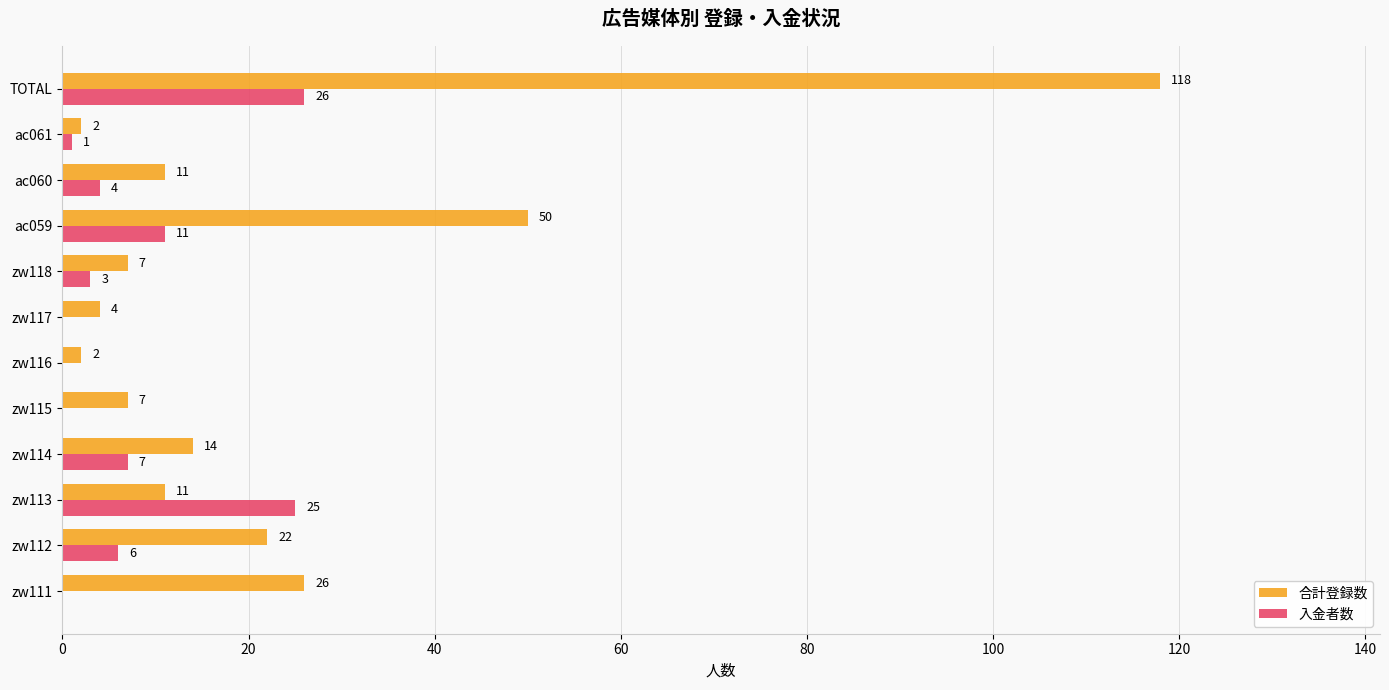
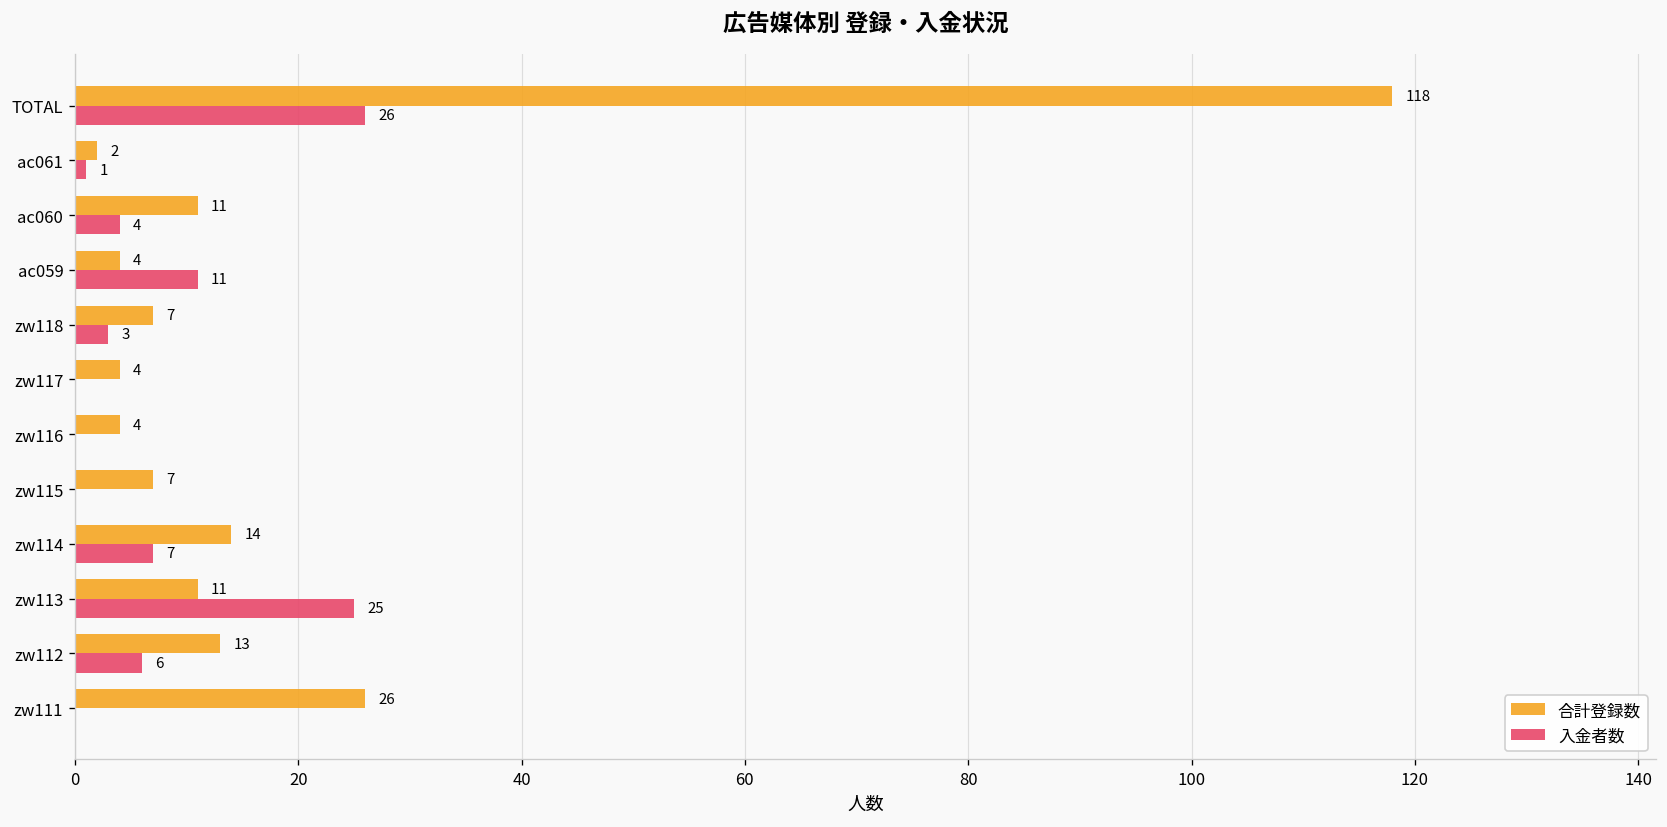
  {
    "合計登録数": {
      "TOTAL": 118,
      "ac061": 2,
      "ac060": 11,
-     "ac059": 50,
+     "ac059": 4,
      "zw118": 7,
      "zw117": 4,
-     "zw116": 2,
+     "zw116": 4,
      "zw115": 7,
      "zw114": 14,
      "zw113": 11,
-     "zw112": 22,
+     "zw112": 13,
      "zw111": 26
    },
    "入金者数": {
      "TOTAL": 26,
      "ac061": 1,
      "ac060": 4,
      "ac059": 11,
      "zw118": 3,
      "zw114": 7,
      "zw113": 25,
      "zw112": 6
    }
  }
